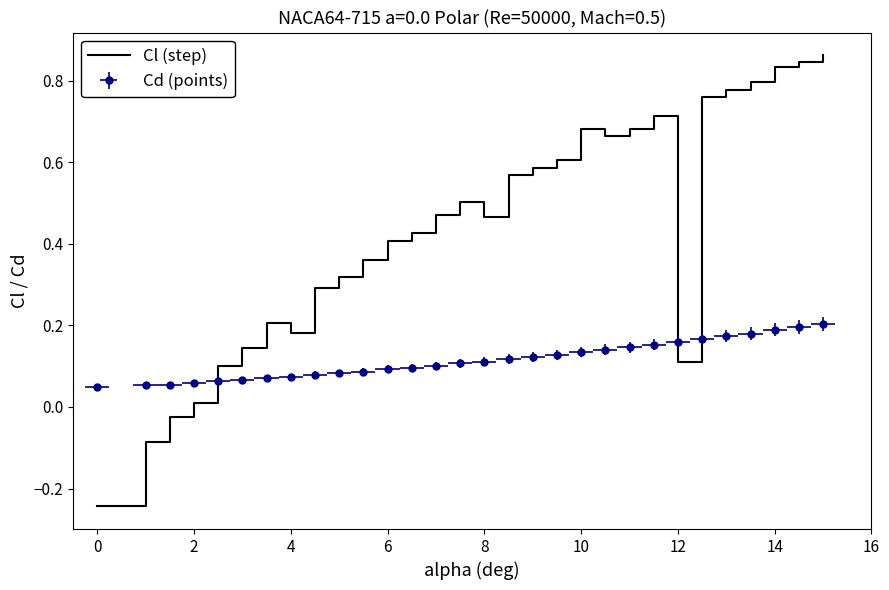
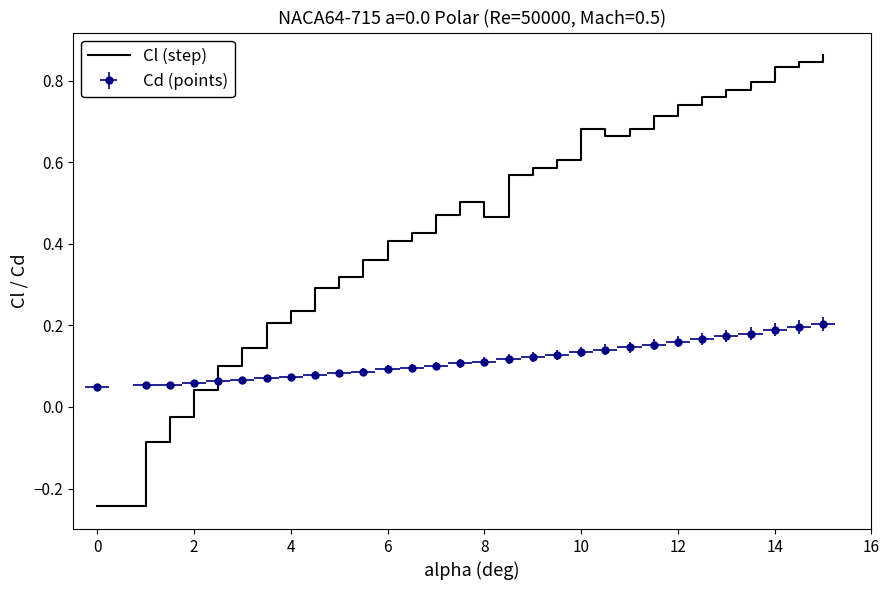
  {
    "Cl (step)": {
      "0": -0.24,
-     "2": 0.01,
-     "4": 0.18,
+     "2": 0.04,
+     "4": 0.24,
      "6": 0.41,
      "8": 0.46,
      "10": 0.68,
-     "12": 0.11,
+     "12": 0.74,
      "14": 0.83
    }
  }
